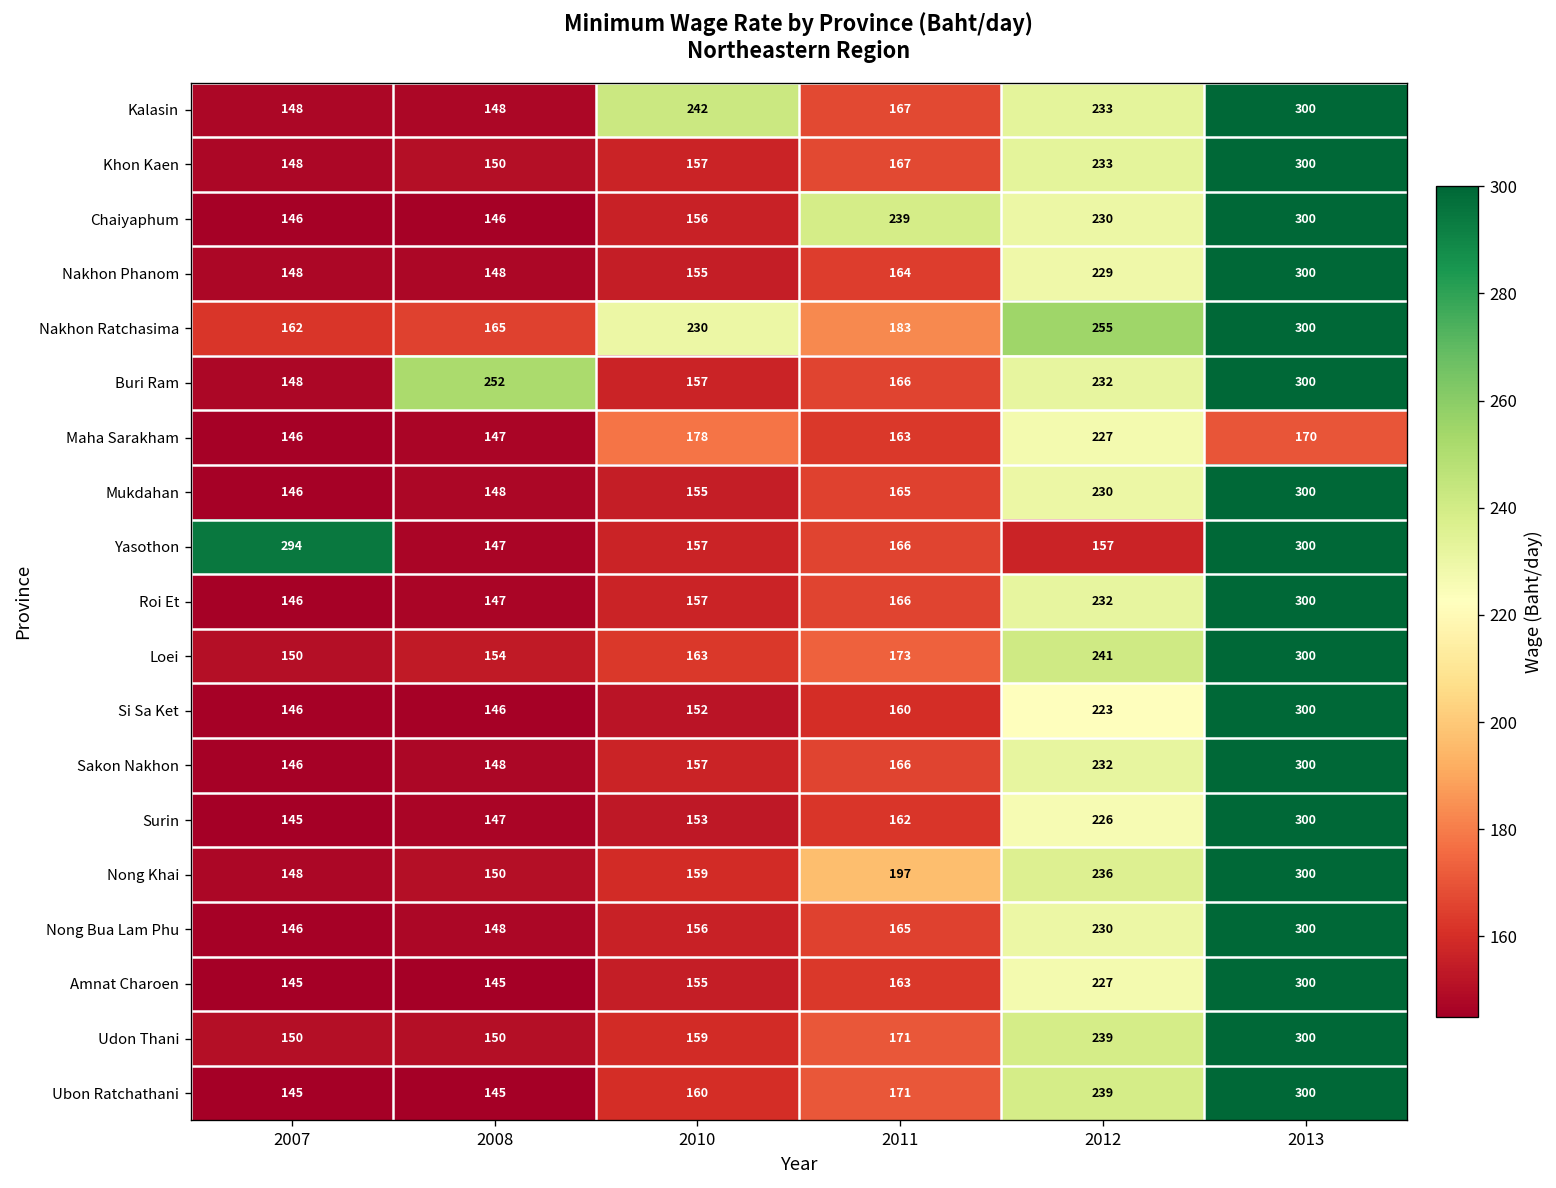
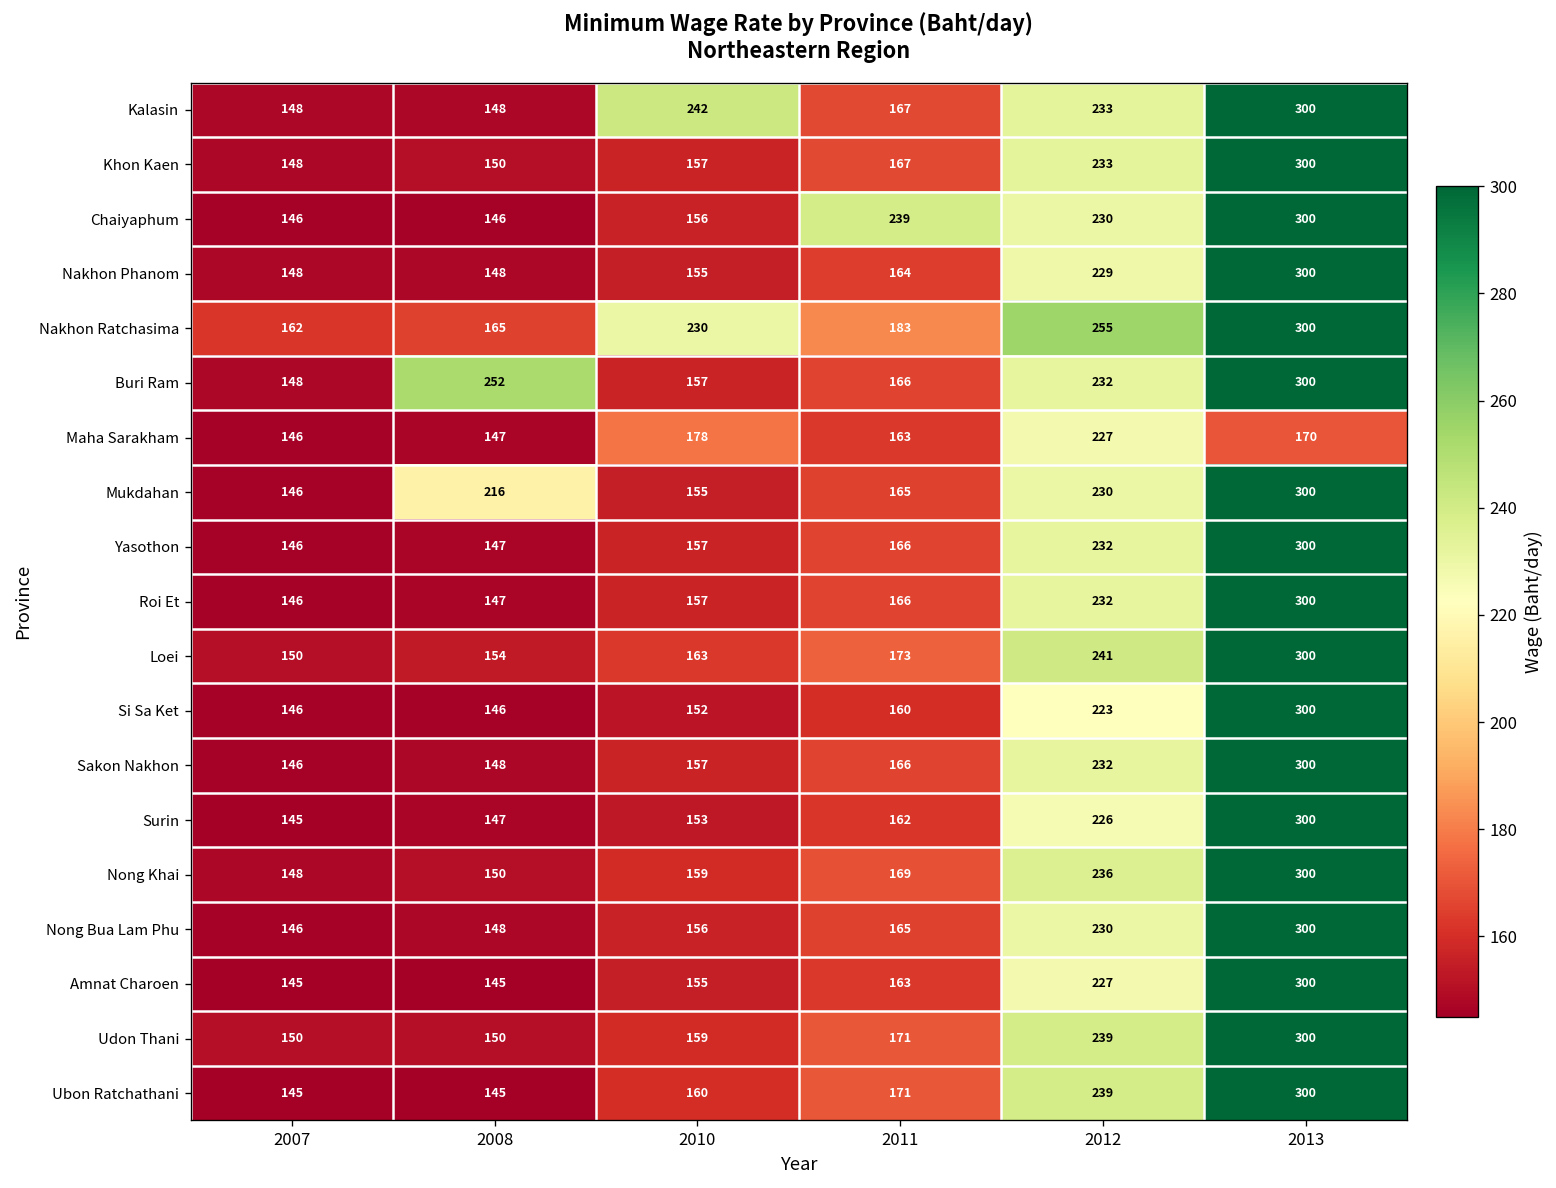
  {
    "Kalasin": {
      "2007": 148,
      "2008": 148,
      "2010": 242,
      "2011": 167,
      "2012": 233,
      "2013": 300
    },
    "Khon Kaen": {
      "2007": 148,
      "2008": 150,
      "2010": 157,
      "2011": 167,
      "2012": 233,
      "2013": 300
    },
    "Chaiyaphum": {
      "2007": 146,
      "2008": 146,
      "2010": 156,
      "2011": 239,
      "2012": 230,
      "2013": 300
    },
    "Nakhon Phanom": {
      "2007": 148,
      "2008": 148,
      "2010": 155,
      "2011": 164,
      "2012": 229,
      "2013": 300
    },
    "Nakhon Ratchasima": {
      "2007": 162,
      "2008": 165,
      "2010": 230,
      "2011": 183,
      "2012": 255,
      "2013": 300
    },
    "Buri Ram": {
      "2007": 148,
      "2008": 252,
      "2010": 157,
      "2011": 166,
      "2012": 232,
      "2013": 300
    },
    "Maha Sarakham": {
      "2007": 146,
      "2008": 147,
      "2010": 178,
      "2011": 163,
      "2012": 227,
      "2013": 170
    },
    "Mukdahan": {
      "2007": 146,
-     "2008": 148,
+     "2008": 216,
      "2010": 155,
      "2011": 165,
      "2012": 230,
      "2013": 300
    },
    "Yasothon": {
-     "2007": 294,
+     "2007": 146,
      "2008": 147,
      "2010": 157,
      "2011": 166,
-     "2012": 157,
+     "2012": 232,
      "2013": 300
    },
    "Roi Et": {
      "2007": 146,
      "2008": 147,
      "2010": 157,
      "2011": 166,
      "2012": 232,
      "2013": 300
    },
    "Loei": {
      "2007": 150,
      "2008": 154,
      "2010": 163,
      "2011": 173,
      "2012": 241,
      "2013": 300
    },
    "Si Sa Ket": {
      "2007": 146,
      "2008": 146,
      "2010": 152,
      "2011": 160,
      "2012": 223,
      "2013": 300
    },
    "Sakon Nakhon": {
      "2007": 146,
      "2008": 148,
      "2010": 157,
      "2011": 166,
      "2012": 232,
      "2013": 300
    },
    "Surin": {
      "2007": 145,
      "2008": 147,
      "2010": 153,
      "2011": 162,
      "2012": 226,
      "2013": 300
    },
    "Nong Khai": {
      "2007": 148,
      "2008": 150,
      "2010": 159,
-     "2011": 197,
+     "2011": 169,
      "2012": 236,
      "2013": 300
    },
    "Nong Bua Lam Phu": {
      "2007": 146,
      "2008": 148,
      "2010": 156,
      "2011": 165,
      "2012": 230,
      "2013": 300
    },
    "Amnat Charoen": {
      "2007": 145,
      "2008": 145,
      "2010": 155,
      "2011": 163,
      "2012": 227,
      "2013": 300
    },
    "Udon Thani": {
      "2007": 150,
      "2008": 150,
      "2010": 159,
      "2011": 171,
      "2012": 239,
      "2013": 300
    },
    "Ubon Ratchathani": {
      "2007": 145,
      "2008": 145,
      "2010": 160,
      "2011": 171,
      "2012": 239,
      "2013": 300
    }
  }
